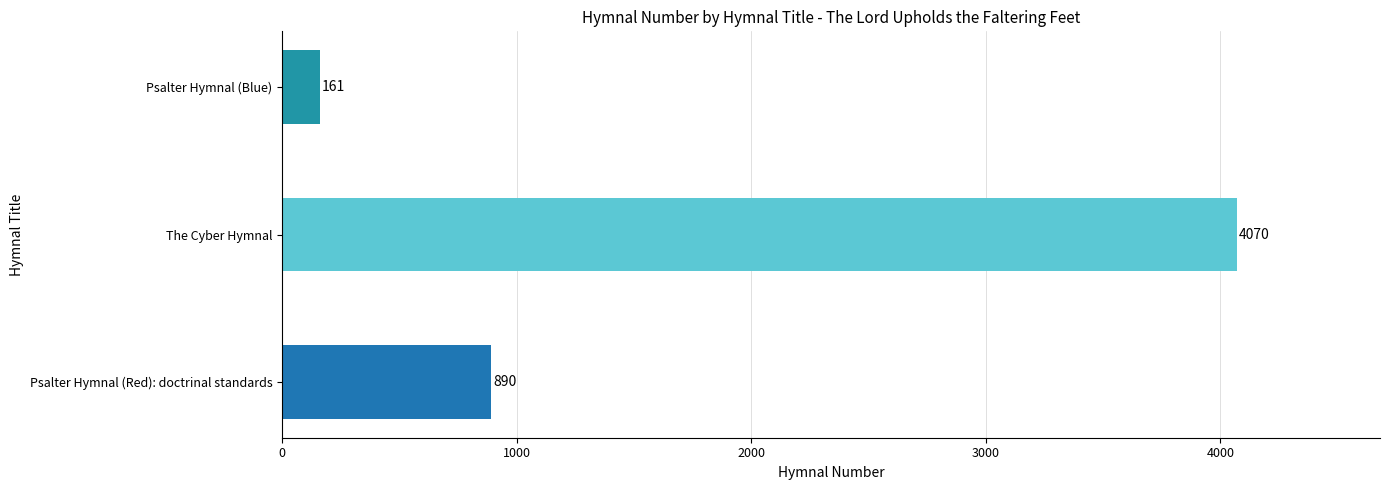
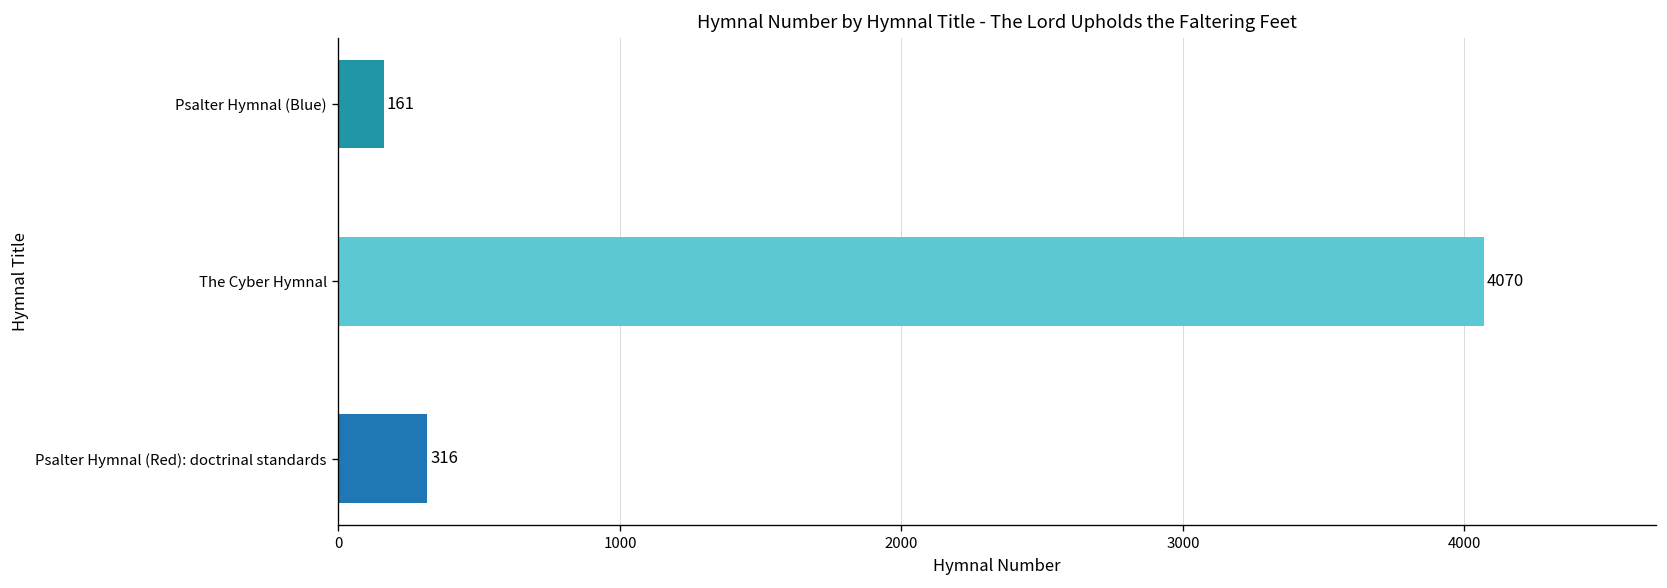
  {
    "Psalter Hymnal (Blue)": 161,
    "The Cyber Hymnal": 4070,
-   "Psalter Hymnal (Red): doctrinal standards": 890
+   "Psalter Hymnal (Red): doctrinal standards": 316
  }
